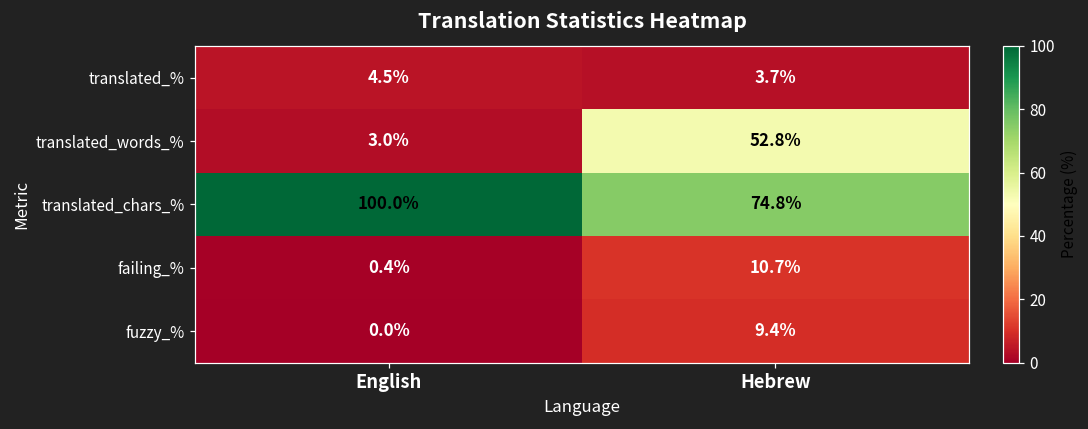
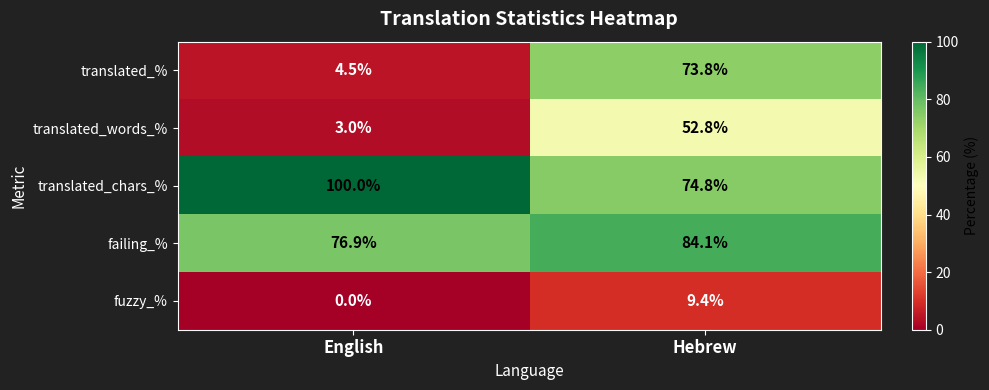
  {
    "translated_%": {
      "English": "4.5%",
-     "Hebrew": "3.7%"
+     "Hebrew": "73.8%"
    },
    "translated_words_%": {
      "English": "3.0%",
      "Hebrew": "52.8%"
    },
    "translated_chars_%": {
      "English": "100.0%",
      "Hebrew": "74.8%"
    },
    "failing_%": {
-     "English": "0.4%",
-     "Hebrew": "10.7%"
+     "English": "76.9%",
+     "Hebrew": "84.1%"
    },
    "fuzzy_%": {
      "English": "0.0%",
      "Hebrew": "9.4%"
    }
  }
